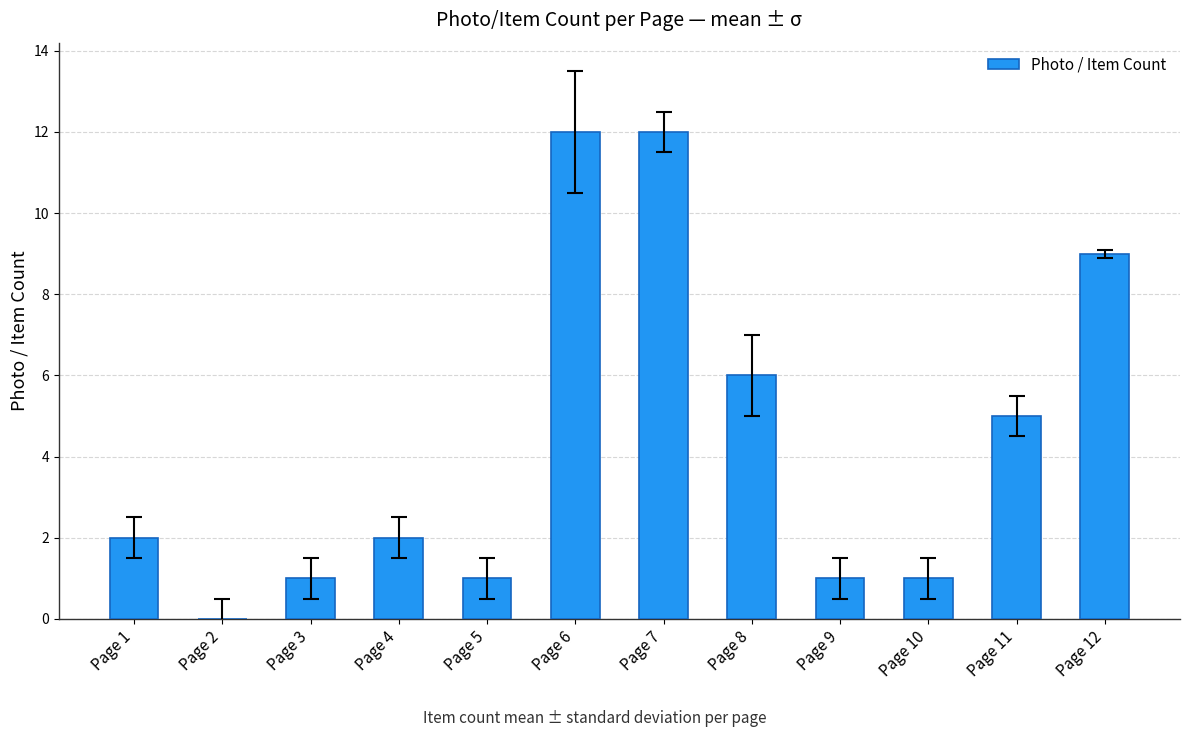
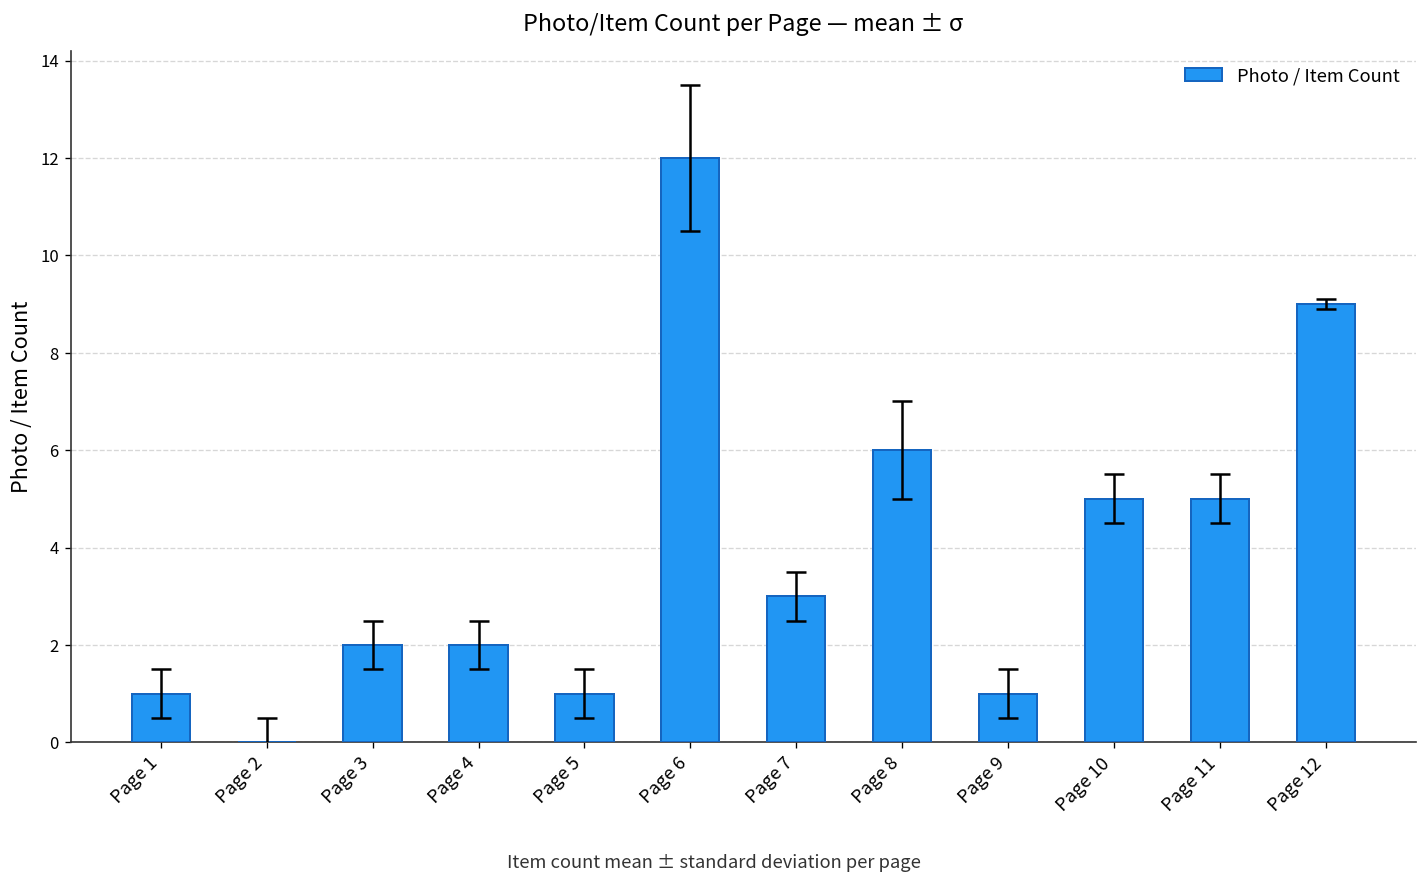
  {
    "Photo / Item Count": {
-     "Page 1": 2,
+     "Page 1": 1,
      "Page 2": 0,
-     "Page 3": 1,
+     "Page 3": 2,
      "Page 4": 2,
      "Page 5": 1,
      "Page 6": 12,
-     "Page 7": 12,
+     "Page 7": 3,
      "Page 8": 6,
      "Page 9": 1,
-     "Page 10": 1,
+     "Page 10": 5,
      "Page 11": 5,
      "Page 12": 9
    }
  }
